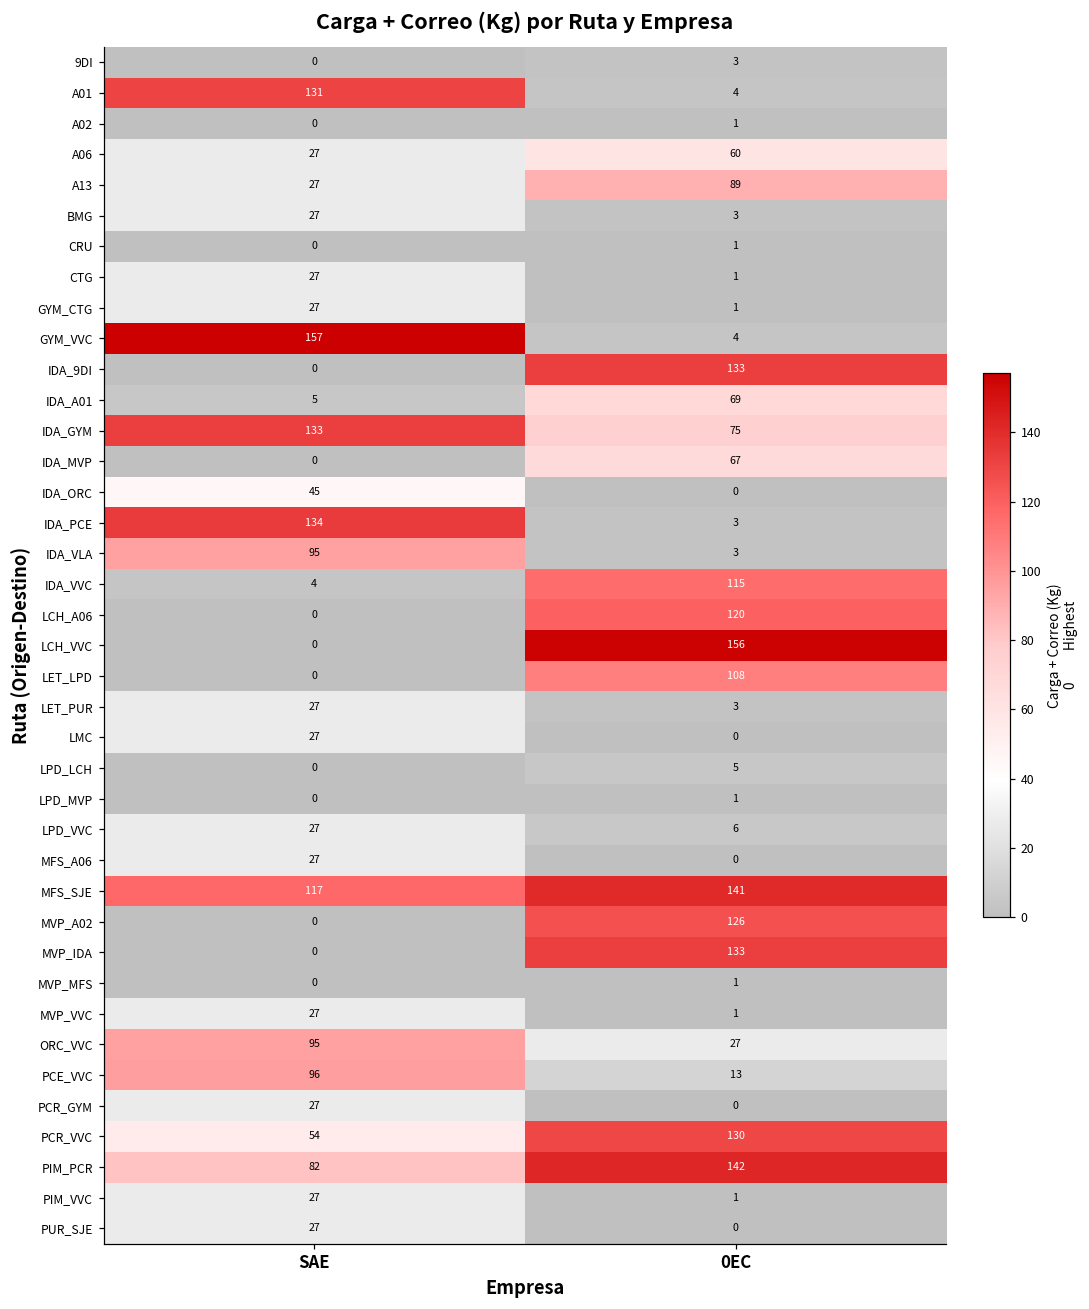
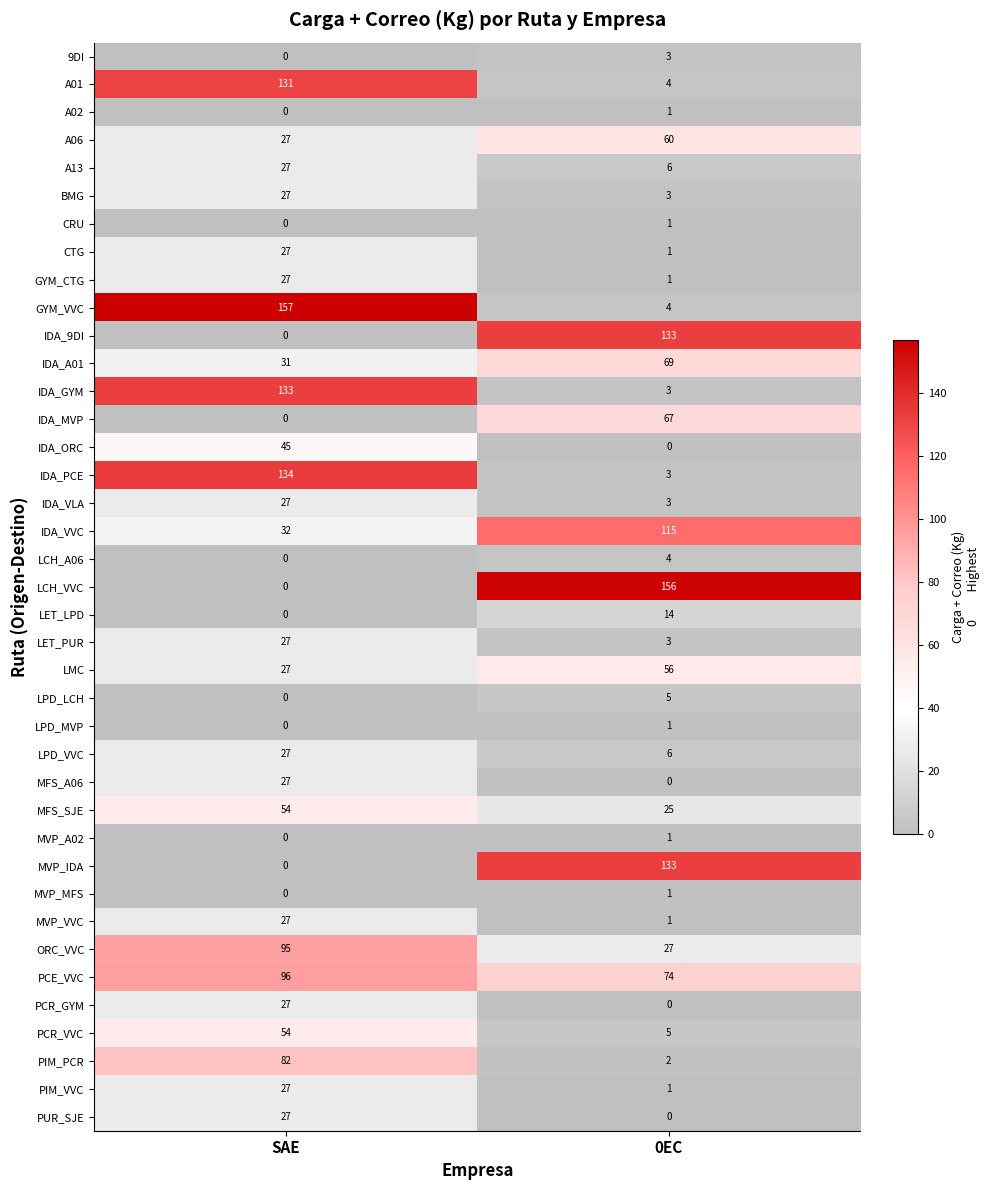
  {
    "9DI": {
      "SAE": 0,
      "0EC": 3
    },
    "A01": {
      "SAE": 131,
      "0EC": 4
    },
    "A02": {
      "SAE": 0,
      "0EC": 1
    },
    "A06": {
      "SAE": 27,
      "0EC": 60
    },
    "A13": {
      "SAE": 27,
-     "0EC": 89
+     "0EC": 6
    },
    "BMG": {
      "SAE": 27,
      "0EC": 3
    },
    "CRU": {
      "SAE": 0,
      "0EC": 1
    },
    "CTG": {
      "SAE": 27,
      "0EC": 1
    },
    "GYM_CTG": {
      "SAE": 27,
      "0EC": 1
    },
    "GYM_VVC": {
      "SAE": 157,
      "0EC": 4
    },
    "IDA_9DI": {
      "SAE": 0,
      "0EC": 133
    },
    "IDA_A01": {
-     "SAE": 5,
+     "SAE": 31,
      "0EC": 69
    },
    "IDA_GYM": {
      "SAE": 133,
-     "0EC": 75
+     "0EC": 3
    },
    "IDA_MVP": {
      "SAE": 0,
      "0EC": 67
    },
    "IDA_ORC": {
      "SAE": 45,
      "0EC": 0
    },
    "IDA_PCE": {
      "SAE": 134,
      "0EC": 3
    },
    "IDA_VLA": {
-     "SAE": 95,
+     "SAE": 27,
      "0EC": 3
    },
    "IDA_VVC": {
-     "SAE": 4,
+     "SAE": 32,
      "0EC": 115
    },
    "LCH_A06": {
      "SAE": 0,
-     "0EC": 120
+     "0EC": 4
    },
    "LCH_VVC": {
      "SAE": 0,
      "0EC": 156
    },
    "LET_LPD": {
      "SAE": 0,
-     "0EC": 108
+     "0EC": 14
    },
    "LET_PUR": {
      "SAE": 27,
      "0EC": 3
    },
    "LMC": {
      "SAE": 27,
-     "0EC": 0
+     "0EC": 56
    },
    "LPD_LCH": {
      "SAE": 0,
      "0EC": 5
    },
    "LPD_MVP": {
      "SAE": 0,
      "0EC": 1
    },
    "LPD_VVC": {
      "SAE": 27,
      "0EC": 6
    },
    "MFS_A06": {
      "SAE": 27,
      "0EC": 0
    },
    "MFS_SJE": {
-     "SAE": 117,
-     "0EC": 141
+     "SAE": 54,
+     "0EC": 25
    },
    "MVP_A02": {
      "SAE": 0,
-     "0EC": 126
+     "0EC": 1
    },
    "MVP_IDA": {
      "SAE": 0,
      "0EC": 133
    },
    "MVP_MFS": {
      "SAE": 0,
      "0EC": 1
    },
    "MVP_VVC": {
      "SAE": 27,
      "0EC": 1
    },
    "ORC_VVC": {
      "SAE": 95,
      "0EC": 27
    },
    "PCE_VVC": {
      "SAE": 96,
-     "0EC": 13
+     "0EC": 74
    },
    "PCR_GYM": {
      "SAE": 27,
      "0EC": 0
    },
    "PCR_VVC": {
      "SAE": 54,
-     "0EC": 130
+     "0EC": 5
    },
    "PIM_PCR": {
      "SAE": 82,
-     "0EC": 142
+     "0EC": 2
    },
    "PIM_VVC": {
      "SAE": 27,
      "0EC": 1
    },
    "PUR_SJE": {
      "SAE": 27,
      "0EC": 0
    }
  }
